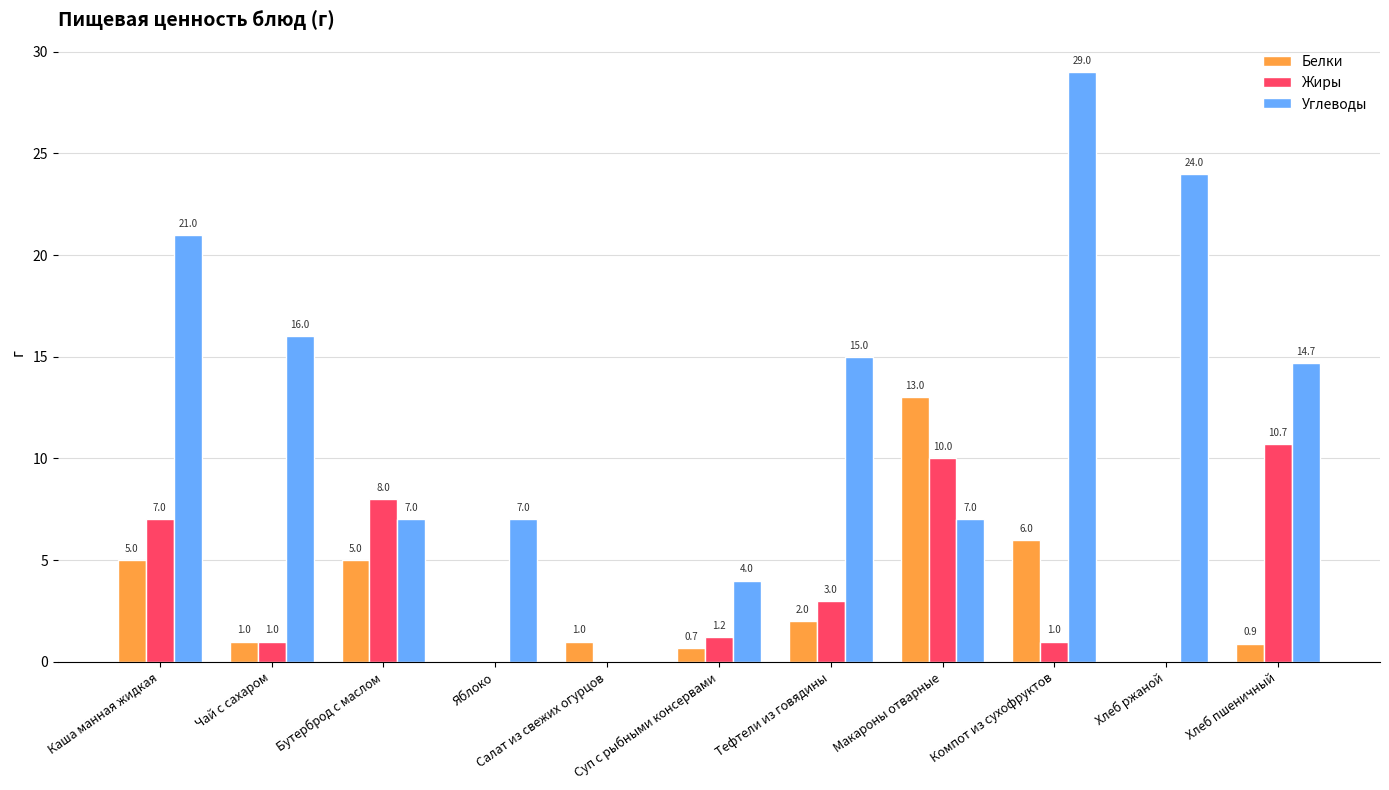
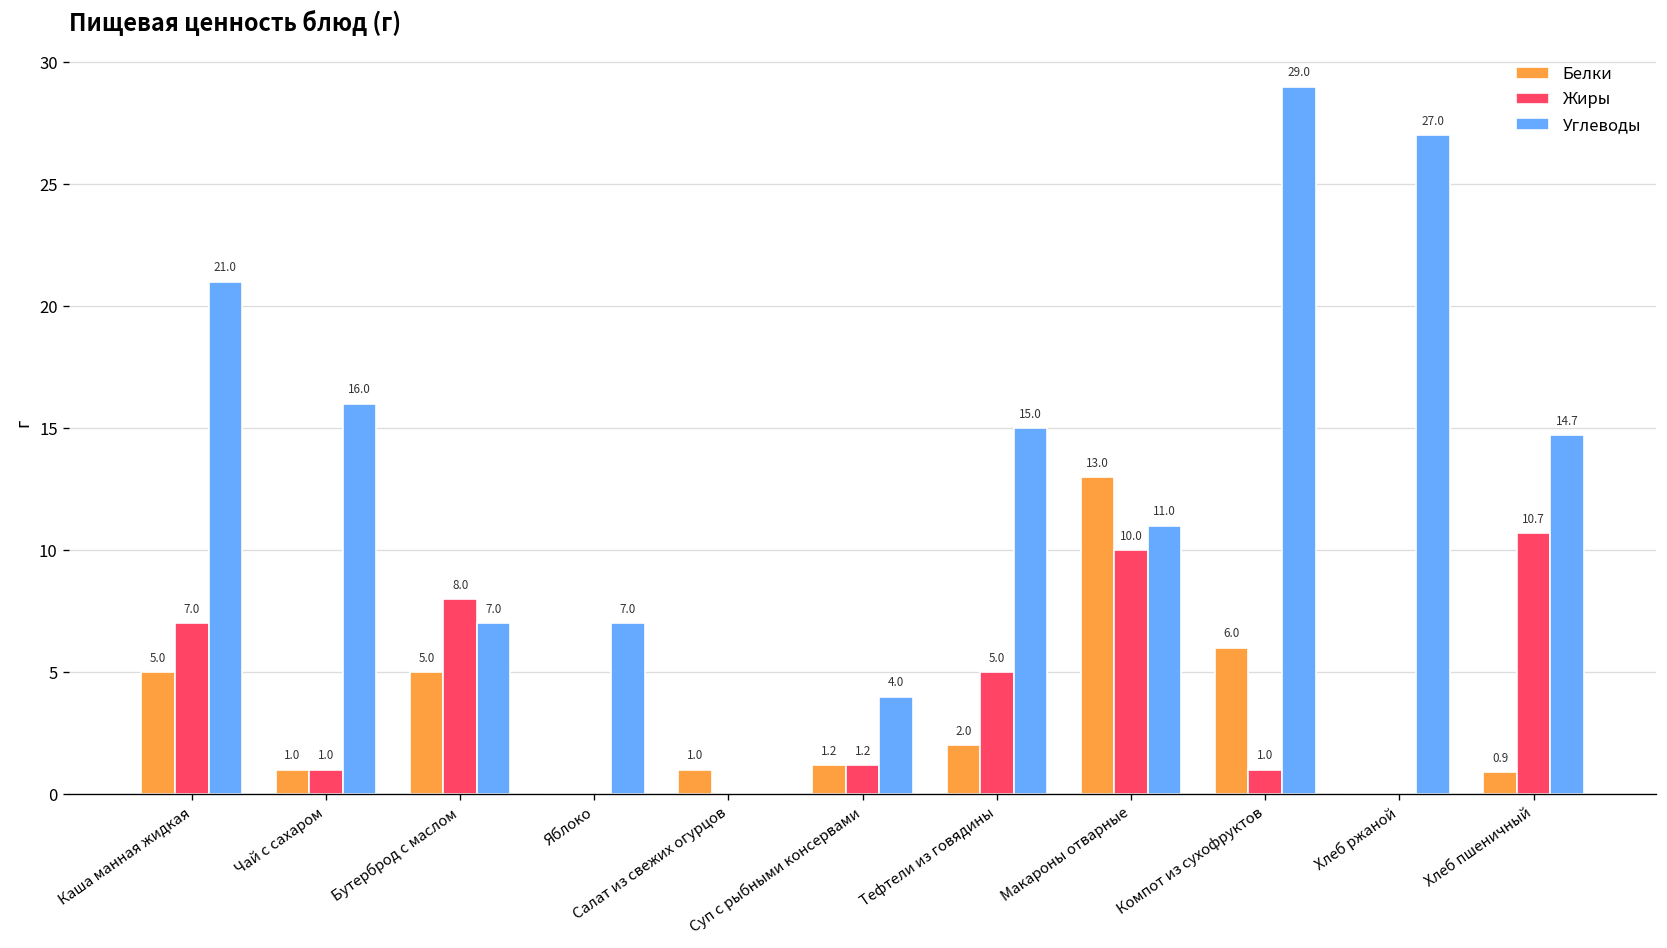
  {
    "Белки": {
      "Каша манная жидкая": 5.0,
      "Чай с сахаром": 1.0,
      "Бутерброд с маслом": 5.0,
      "Салат из свежих огурцов": 1.0,
-     "Суп с рыбными консервами": 0.7,
+     "Суп с рыбными консервами": 1.2,
      "Тефтели из говядины": 2.0,
      "Макароны отварные": 13.0,
      "Компот из сухофруктов": 6.0,
      "Хлеб пшеничный": 0.9
    },
    "Жиры": {
      "Каша манная жидкая": 7.0,
      "Чай с сахаром": 1.0,
      "Бутерброд с маслом": 8.0,
      "Суп с рыбными консервами": 1.2,
-     "Тефтели из говядины": 3.0,
+     "Тефтели из говядины": 5.0,
      "Макароны отварные": 10.0,
      "Компот из сухофруктов": 1.0,
      "Хлеб пшеничный": 10.7
    },
    "Углеводы": {
      "Каша манная жидкая": 21.0,
      "Чай с сахаром": 16.0,
      "Бутерброд с маслом": 7.0,
      "Яблоко": 7.0,
      "Суп с рыбными консервами": 4.0,
      "Тефтели из говядины": 15.0,
-     "Макароны отварные": 7.0,
+     "Макароны отварные": 11.0,
      "Компот из сухофруктов": 29.0,
-     "Хлеб ржаной": 24.0,
+     "Хлеб ржаной": 27.0,
      "Хлеб пшеничный": 14.7
    }
  }
